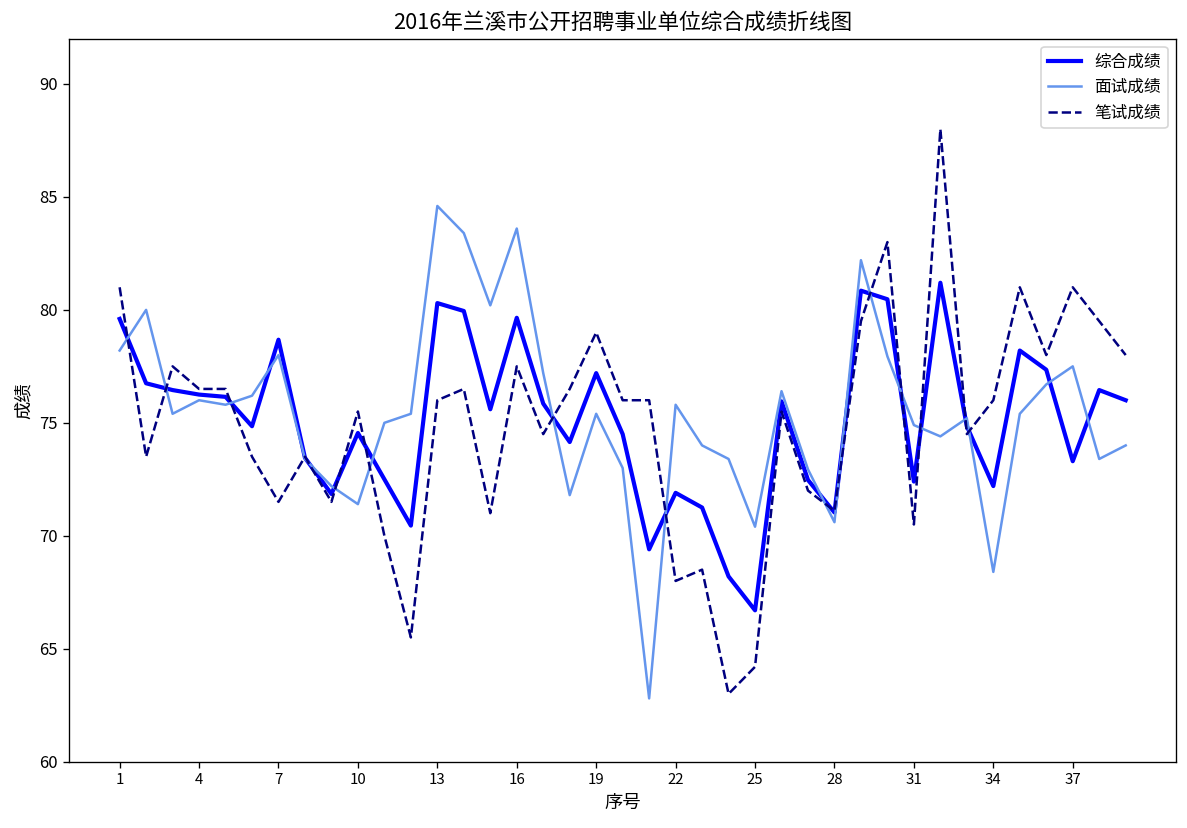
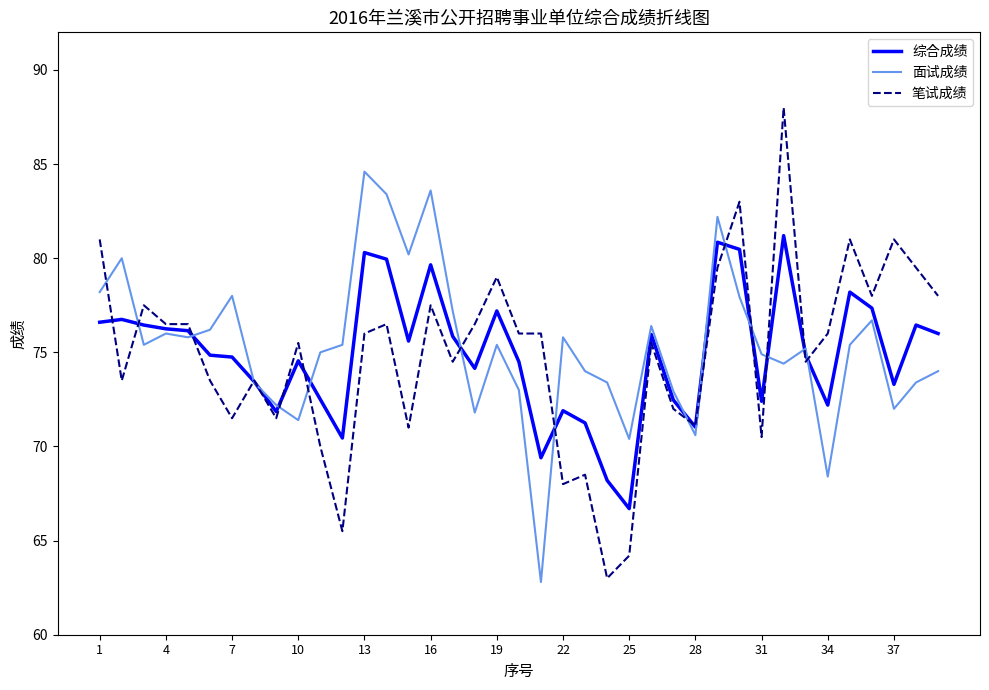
  {
    "综合成绩": {
-     "1": 79.6,
+     "1": 76.6,
      "4": 76.3,
-     "7": 78.7,
+     "7": 74.8,
      "10": 74.6,
      "13": 80.3,
      "16": 79.7,
      "19": 77.2,
      "22": 71.9,
      "25": 66.7,
      "31": 72.4,
      "34": 72.2,
      "37": 73.3
    },
    "面试成绩": {
      "1": 78.2,
      "4": 76.0,
      "7": 78.0,
      "10": 71.4,
      "13": 84.6,
      "16": 83.6,
      "19": 75.4,
      "22": 75.8,
      "25": 70.4,
      "28": 70.6,
      "31": 74.9,
      "34": 68.4,
-     "37": 77.5
+     "37": 72.0
    },
    "笔试成绩": {
      "1": 81.0,
      "4": 76.5,
      "7": 71.5,
      "10": 75.5,
      "13": 76.0,
      "16": 77.5,
      "19": 79.0,
      "22": 68.0,
      "25": 64.2,
      "31": 70.5,
      "34": 76.0,
      "37": 81.0
    }
  }
